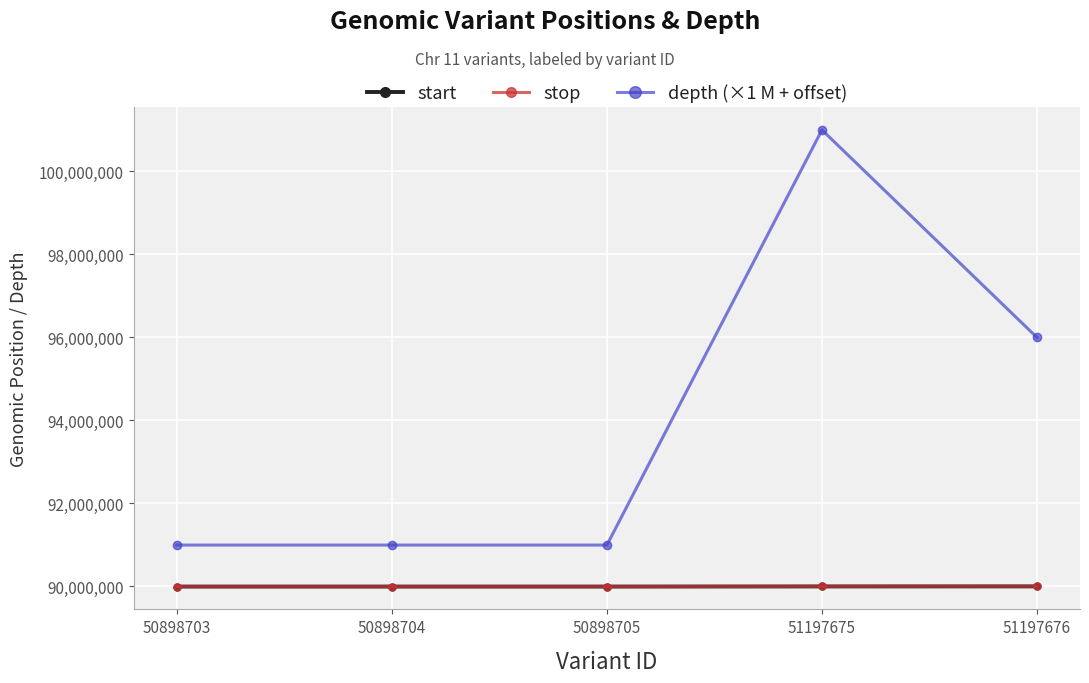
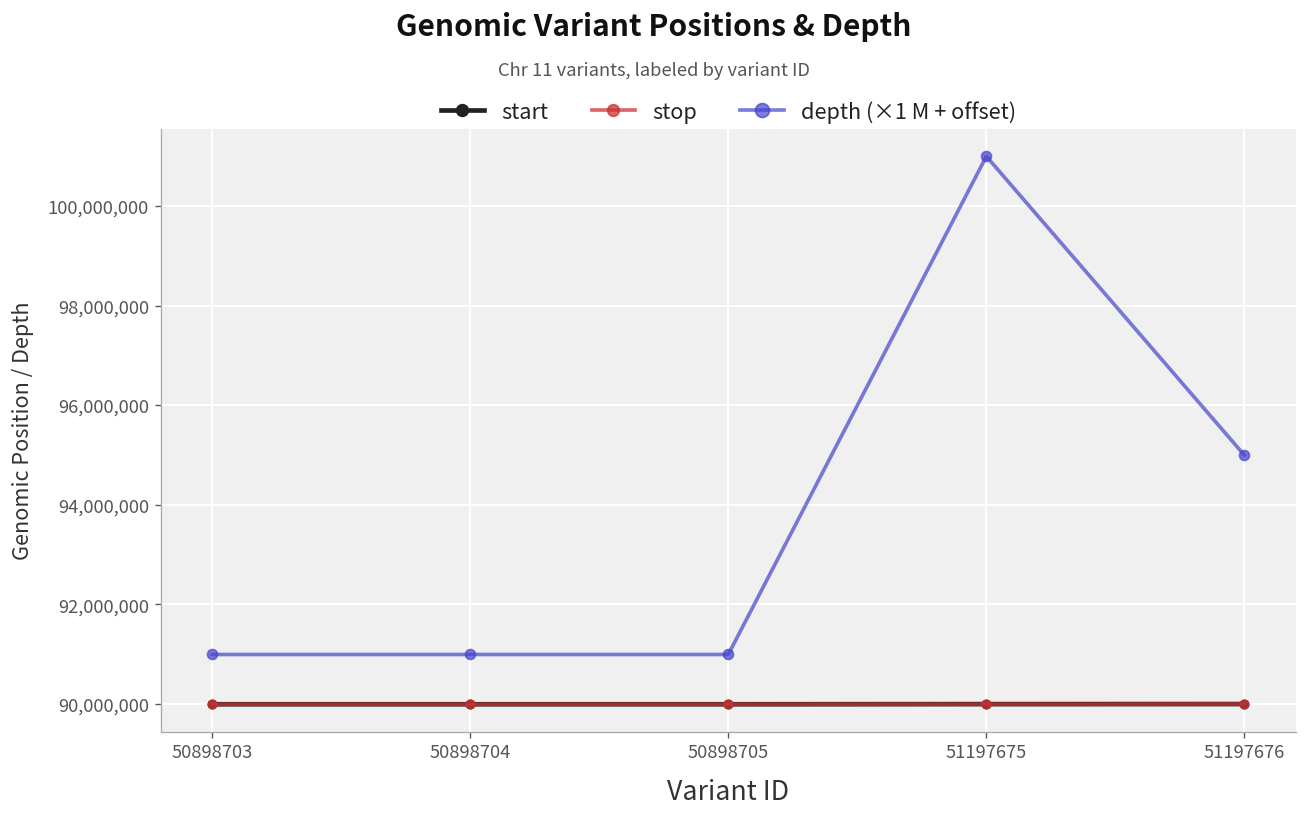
  {
    "stop": {
      "50898703": "90,000,000",
      "50898704": "90,000,000",
      "50898705": "90,000,000",
      "51197675": "90,000,000",
      "51197676": "90,000,000"
    },
    "depth (×1 M + offset)": {
      "50898703": "91,000,000",
      "50898704": "91,000,000",
      "50898705": "91,000,000",
      "51197675": "101,000,000",
-     "51197676": "96,000,000"
+     "51197676": "95,000,000"
    }
  }
